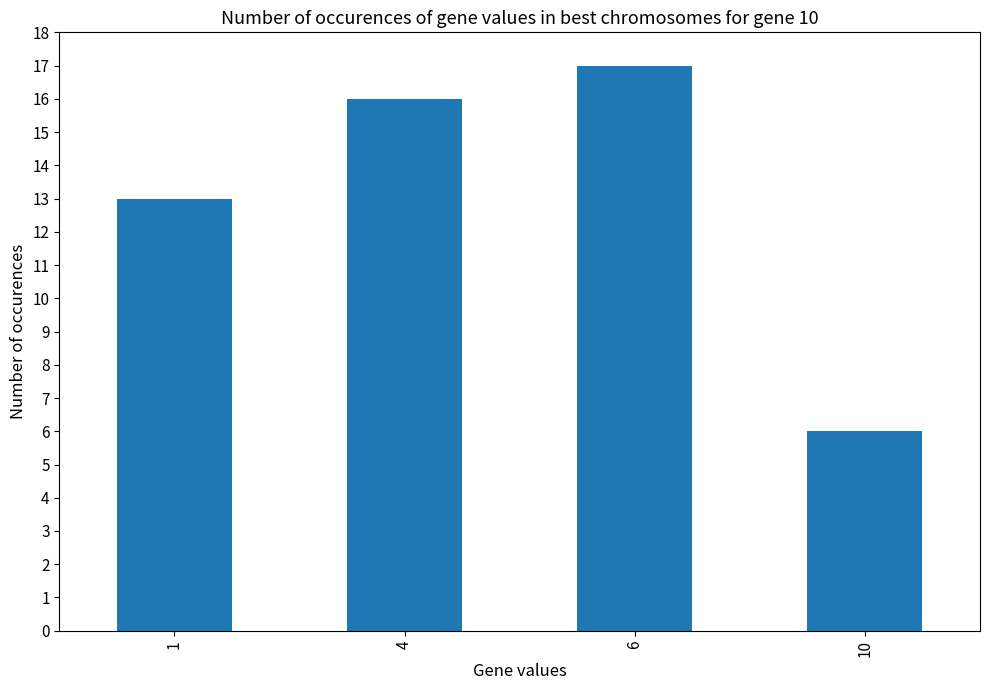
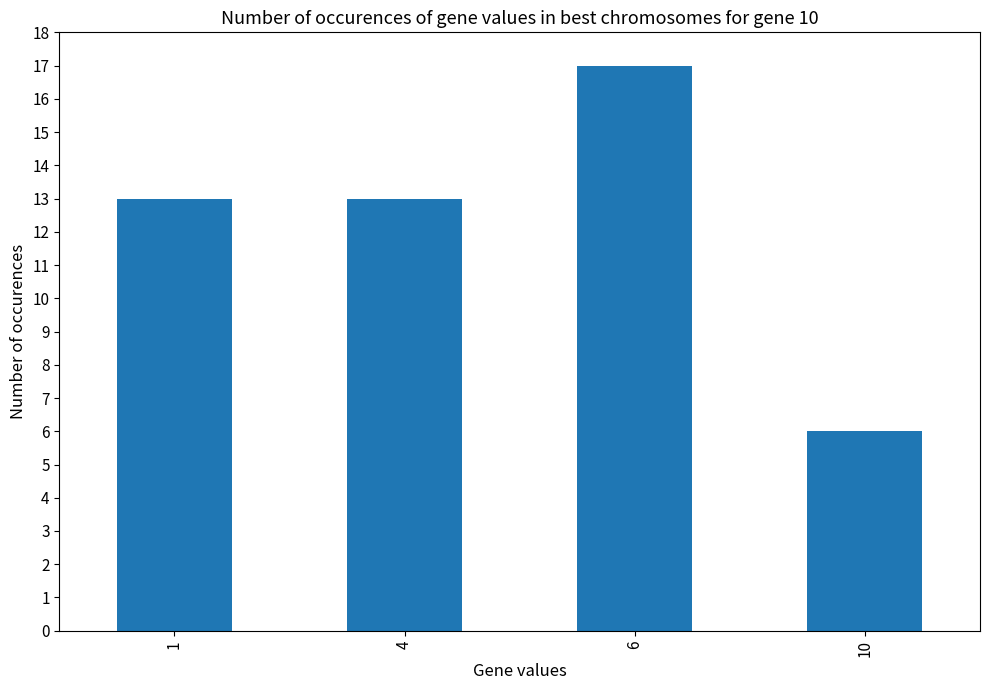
  {
    "1": 13,
-   "4": 16,
+   "4": 13,
    "6": 17,
    "10": 6
  }
